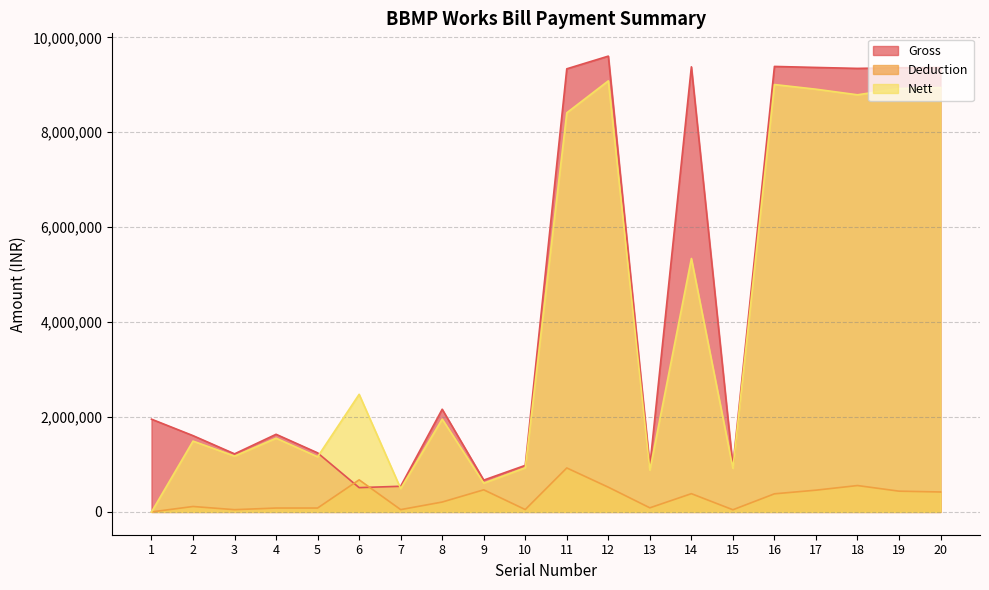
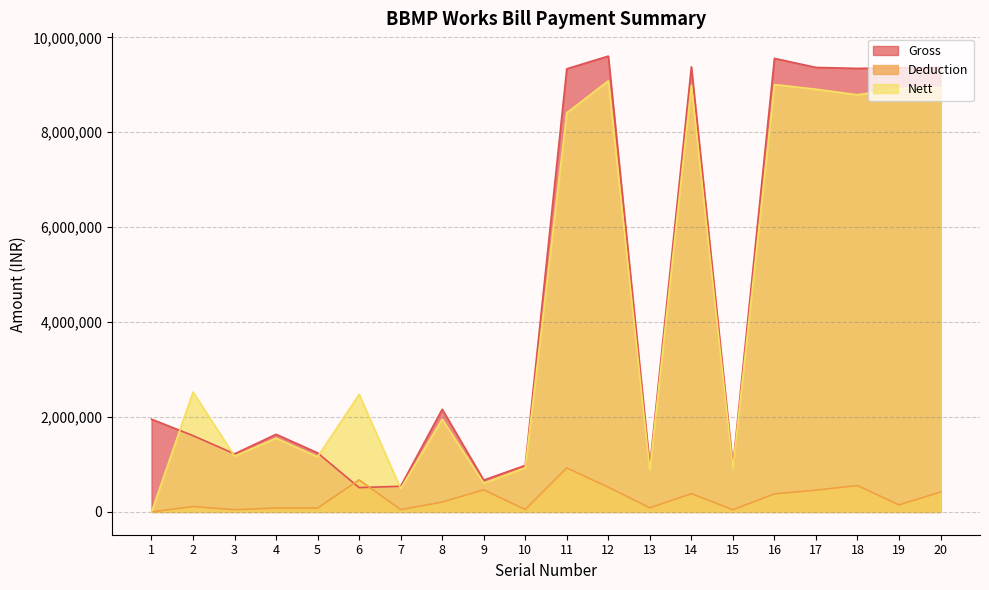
  {
    "Gross": {
      "1": "2,000,000",
      "2": "1,600,000",
      "4": "1,600,000",
      "5": "1,200,000",
      "6": "500,000",
      "8": "2,200,000",
      "9": "700,000",
      "11": "9,300,000",
      "12": "9,600,000",
      "13": "1,000,000",
      "14": "9,400,000",
-     "16": "9,400,000",
+     "16": "9,600,000",
      "17": "9,400,000",
      "18": "9,300,000"
    },
    "Deduction": {
      "2": "100,000",
      "3": "0",
      "4": "100,000",
      "5": "100,000",
      "6": "700,000",
      "7": "0",
      "8": "200,000",
      "9": "500,000",
      "10": "100,000",
      "11": "900,000",
      "12": "500,000",
      "13": "100,000",
      "14": "400,000",
      "15": "0",
      "16": "400,000",
      "17": "500,000",
      "18": "600,000",
-     "19": "400,000",
+     "19": "100,000",
      "20": "400,000"
    },
    "Nett": {
-     "2": "1,500,000",
+     "2": "2,500,000",
      "4": "1,600,000",
      "5": "1,200,000",
      "6": "2,500,000",
      "8": "2,000,000",
      "9": "600,000",
      "11": "8,400,000",
      "12": "9,100,000",
      "13": "900,000",
-     "14": "5,300,000",
+     "14": "9,000,000",
      "16": "9,000,000",
      "17": "8,900,000",
      "18": "8,800,000"
    }
  }
